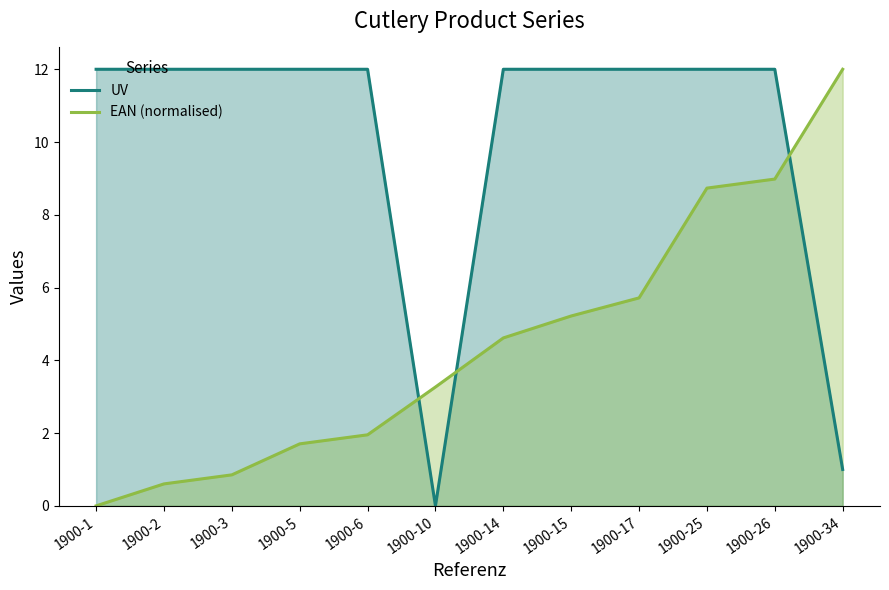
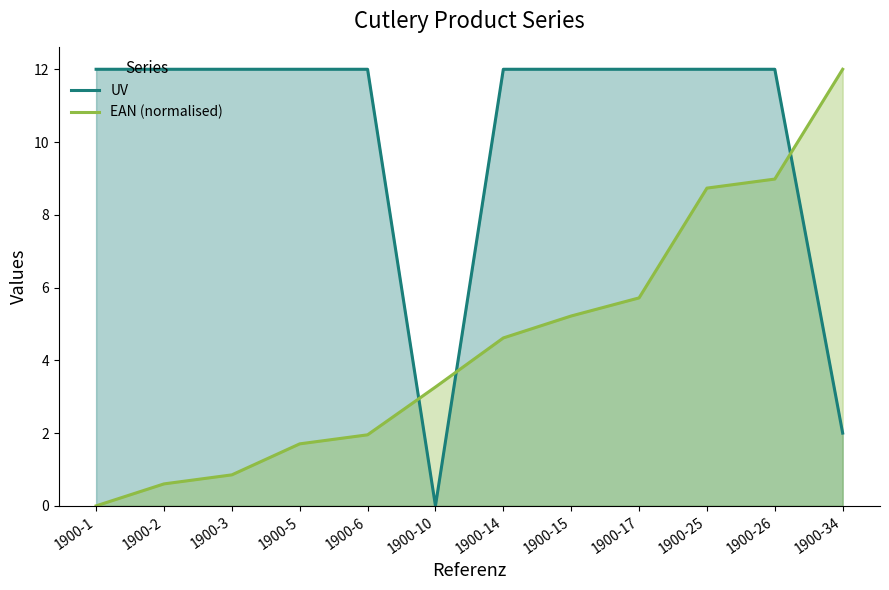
  {
    "UV": {
      "1900-1": 12,
      "1900-2": 12,
      "1900-3": 12,
      "1900-5": 12,
      "1900-6": 12,
      "1900-10": 0,
      "1900-14": 12,
      "1900-15": 12,
      "1900-17": 12,
      "1900-25": 12,
      "1900-26": 12,
-     "1900-34": 1
+     "1900-34": 2
    },
    "EAN (normalised)": {
      "1900-1": 0,
      "1900-2": 0.6,
      "1900-3": 0.9,
      "1900-5": 1.7,
      "1900-6": 2,
      "1900-10": 3.3,
      "1900-14": 4.6,
      "1900-15": 5.2,
      "1900-17": 5.7,
      "1900-25": 8.7,
      "1900-26": 9,
      "1900-34": 12
    }
  }
